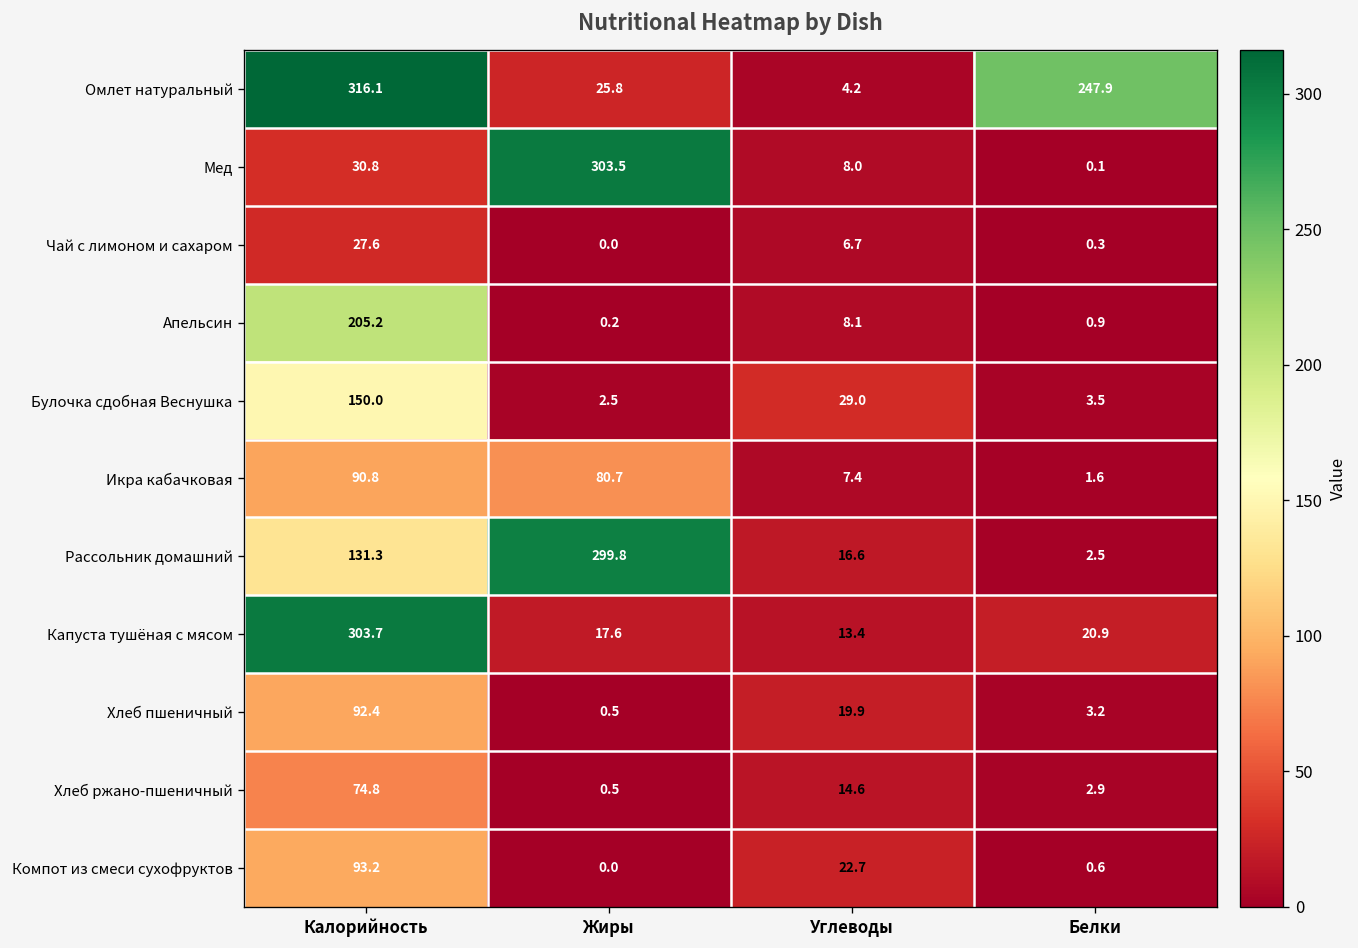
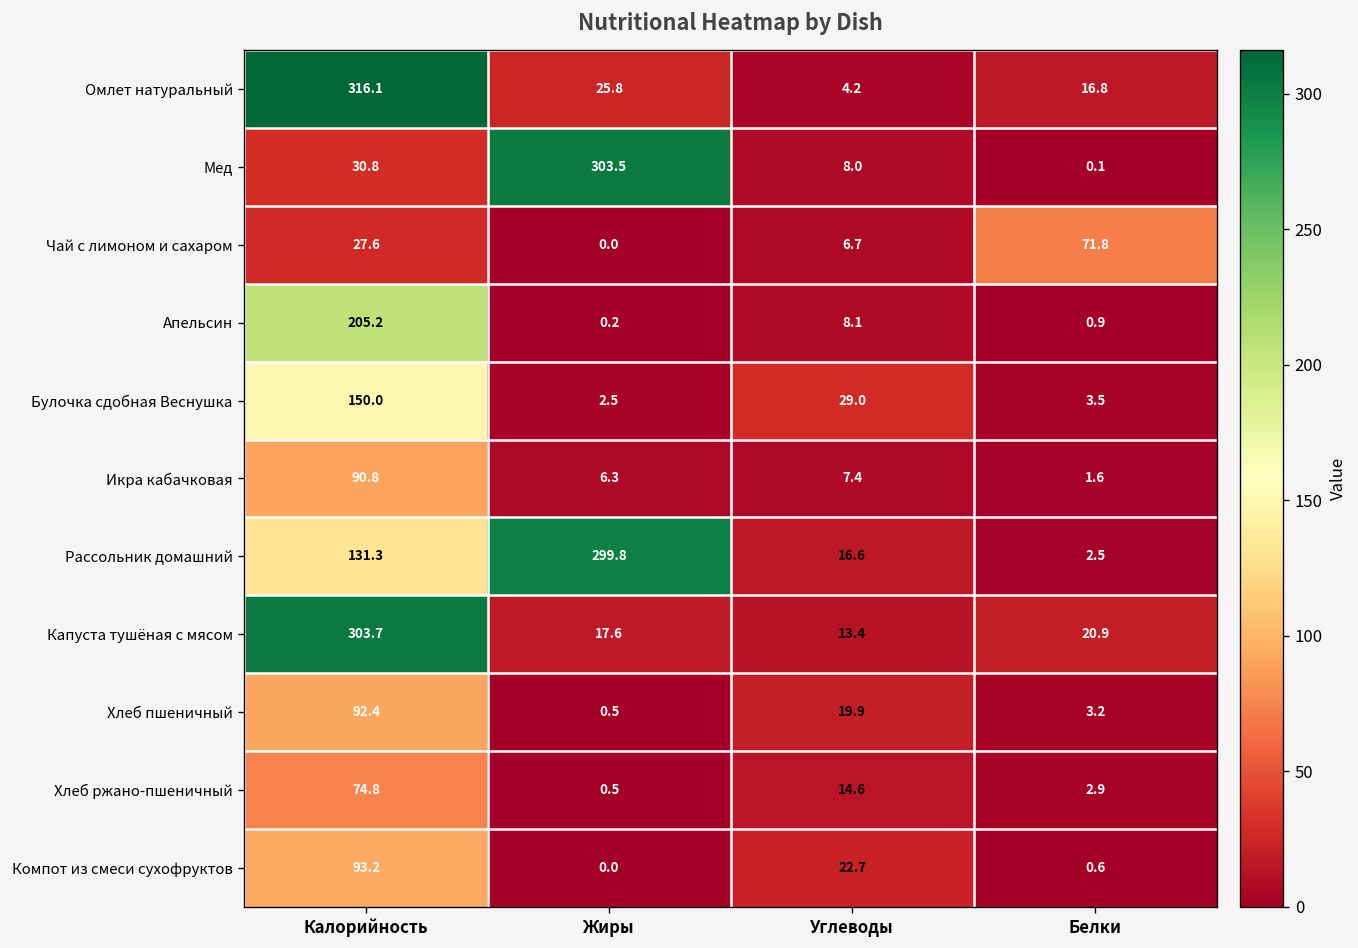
  {
    "Омлет натуральный": {
      "Калорийность": 316.1,
      "Жиры": 25.8,
      "Углеводы": 4.2,
-     "Белки": 247.9
+     "Белки": 16.8
    },
    "Мед": {
      "Калорийность": 30.8,
      "Жиры": 303.5,
      "Углеводы": 8.0,
      "Белки": 0.1
    },
    "Чай с лимоном и сахаром": {
      "Калорийность": 27.6,
      "Жиры": 0.0,
      "Углеводы": 6.7,
-     "Белки": 0.3
+     "Белки": 71.8
    },
    "Апельсин": {
      "Калорийность": 205.2,
      "Жиры": 0.2,
      "Углеводы": 8.1,
      "Белки": 0.9
    },
    "Булочка сдобная Веснушка": {
      "Калорийность": 150.0,
      "Жиры": 2.5,
      "Углеводы": 29.0,
      "Белки": 3.5
    },
    "Икра кабачковая": {
      "Калорийность": 90.8,
-     "Жиры": 80.7,
+     "Жиры": 6.3,
      "Углеводы": 7.4,
      "Белки": 1.6
    },
    "Рассольник домашний": {
      "Калорийность": 131.3,
      "Жиры": 299.8,
      "Углеводы": 16.6,
      "Белки": 2.5
    },
    "Капуста тушёная с мясом": {
      "Калорийность": 303.7,
      "Жиры": 17.6,
      "Углеводы": 13.4,
      "Белки": 20.9
    },
    "Хлеб пшеничный": {
      "Калорийность": 92.4,
      "Жиры": 0.5,
      "Углеводы": 19.9,
      "Белки": 3.2
    },
    "Хлеб ржано-пшеничный": {
      "Калорийность": 74.8,
      "Жиры": 0.5,
      "Углеводы": 14.6,
      "Белки": 2.9
    },
    "Компот из смеси сухофруктов": {
      "Калорийность": 93.2,
      "Жиры": 0.0,
      "Углеводы": 22.7,
      "Белки": 0.6
    }
  }
